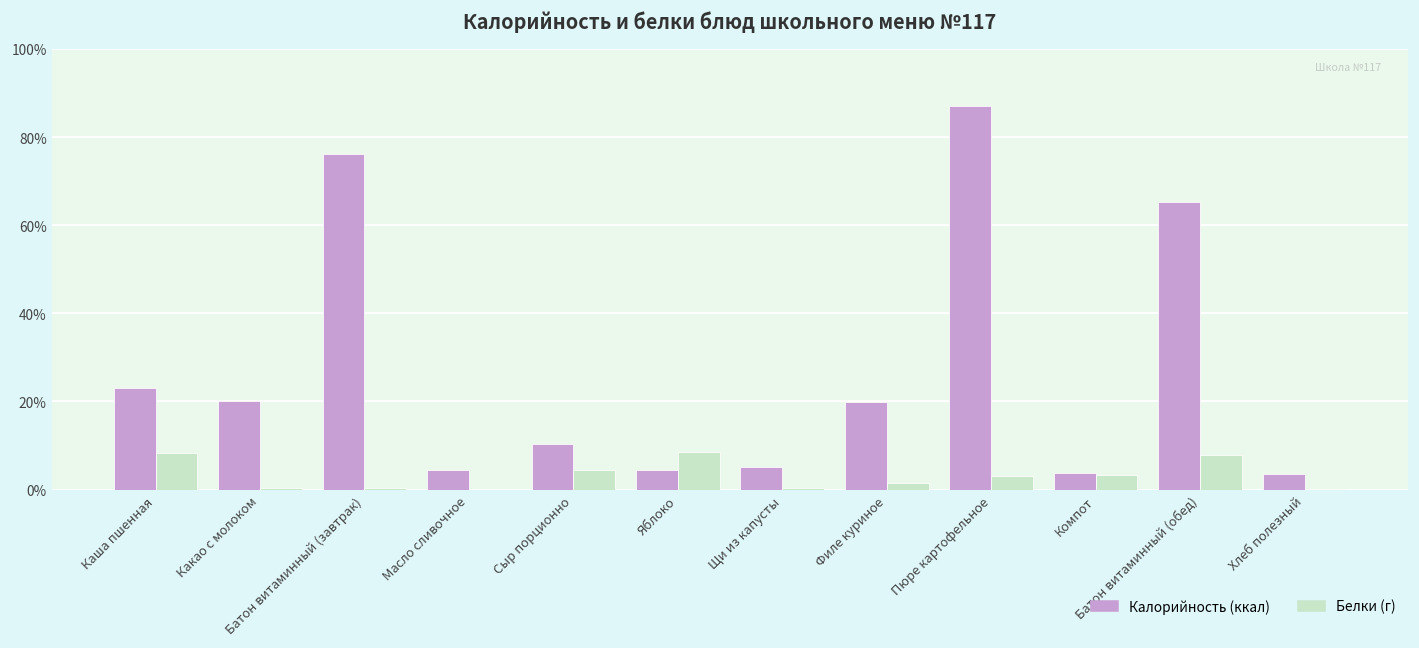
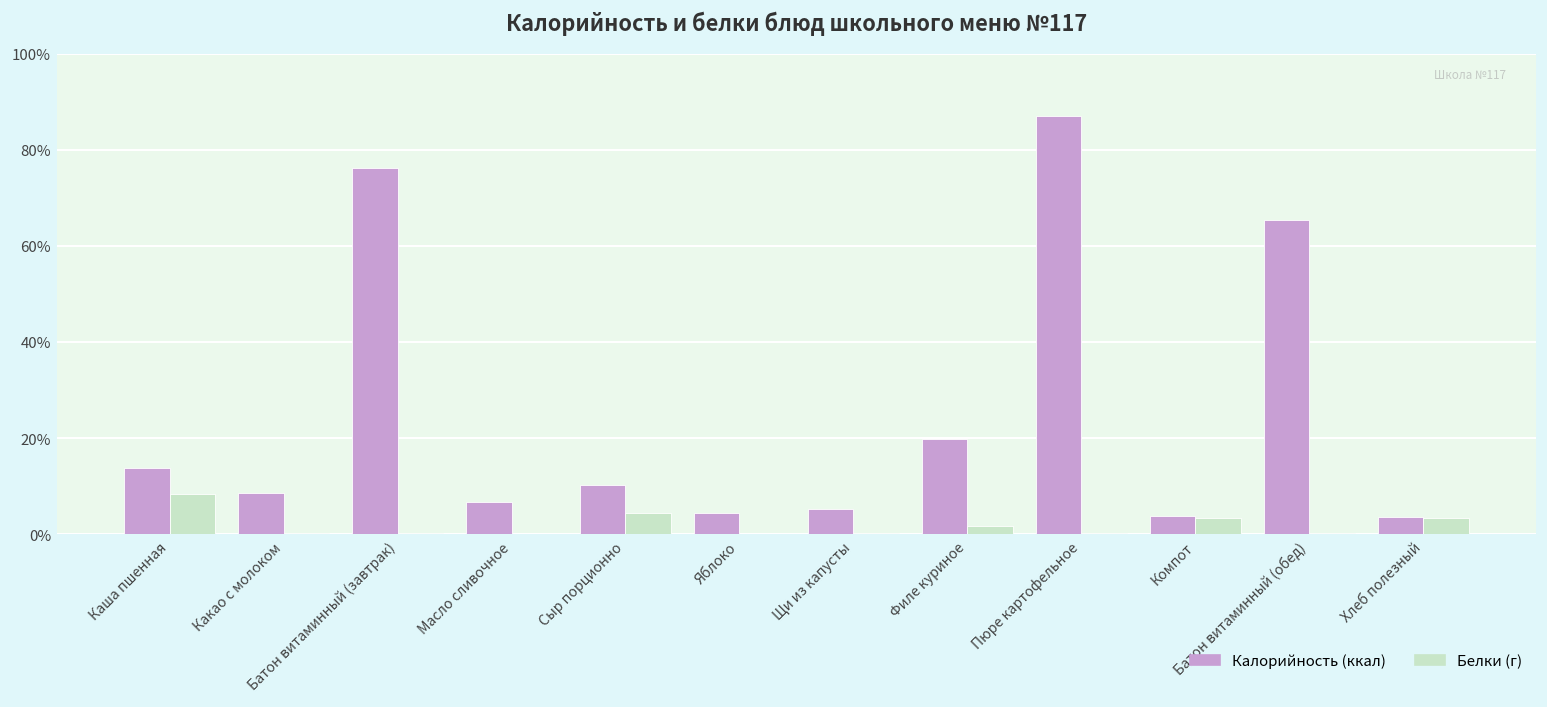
  {
    "Калорийность (ккал)": {
-     "Каша пшенная": "23%",
-     "Какао с молоком": "20%",
+     "Каша пшенная": "14%",
+     "Какао с молоком": "9%",
      "Батон витаминный (завтрак)": "76%",
-     "Масло сливочное": "4%",
+     "Масло сливочное": "7%",
      "Сыр порционно": "10%",
      "Яблоко": "4%",
      "Щи из капусты": "5%",
      "Филе куриное": "20%",
      "Пюре картофельное": "87%",
      "Компот": "4%",
      "Батон витаминный (обед)": "65%",
      "Хлеб полезный": "4%"
    },
    "Белки (г)": {
      "Каша пшенная": "8%",
      "Сыр порционно": "4%",
-     "Яблоко": "8%",
+     "Яблоко": "0%",
      "Филе куриное": "2%",
-     "Пюре картофельное": "3%",
+     "Пюре картофельное": "0%",
      "Компот": "3%",
-     "Батон витаминный (обед)": "8%",
-     "Хлеб полезный": "0%"
+     "Батон витаминный (обед)": "0%",
+     "Хлеб полезный": "3%"
    }
  }
